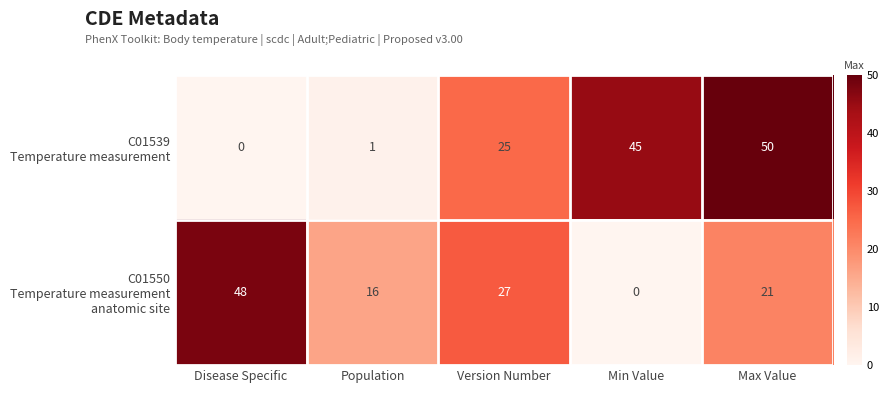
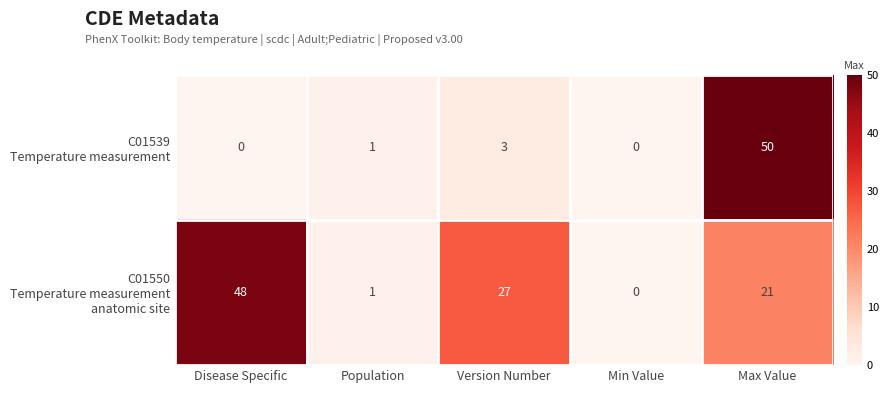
  {
    "C01539 Temperature measurement": {
      "Disease Specific": 0,
      "Population": 1,
-     "Version Number": 25,
-     "Min Value": 45,
+     "Version Number": 3,
+     "Min Value": 0,
      "Max Value": 50
    },
    "C01550 Temperature measurement anatomic site": {
      "Disease Specific": 48,
-     "Population": 16,
+     "Population": 1,
      "Version Number": 27,
      "Min Value": 0,
      "Max Value": 21
    }
  }
